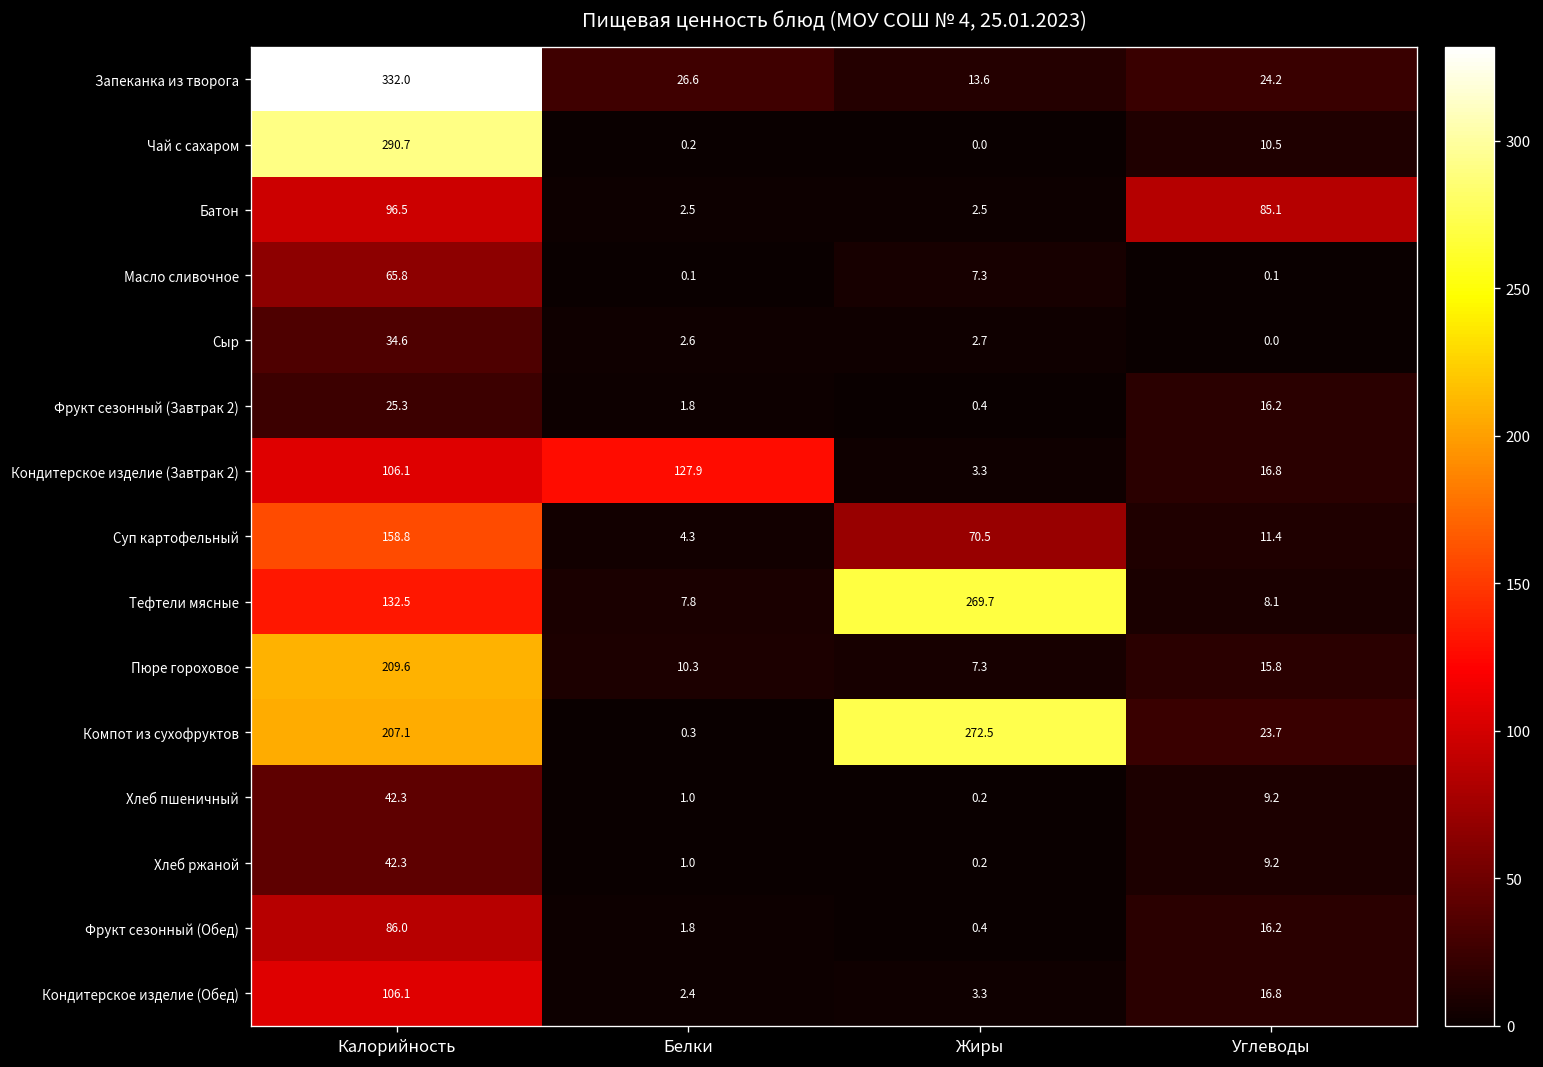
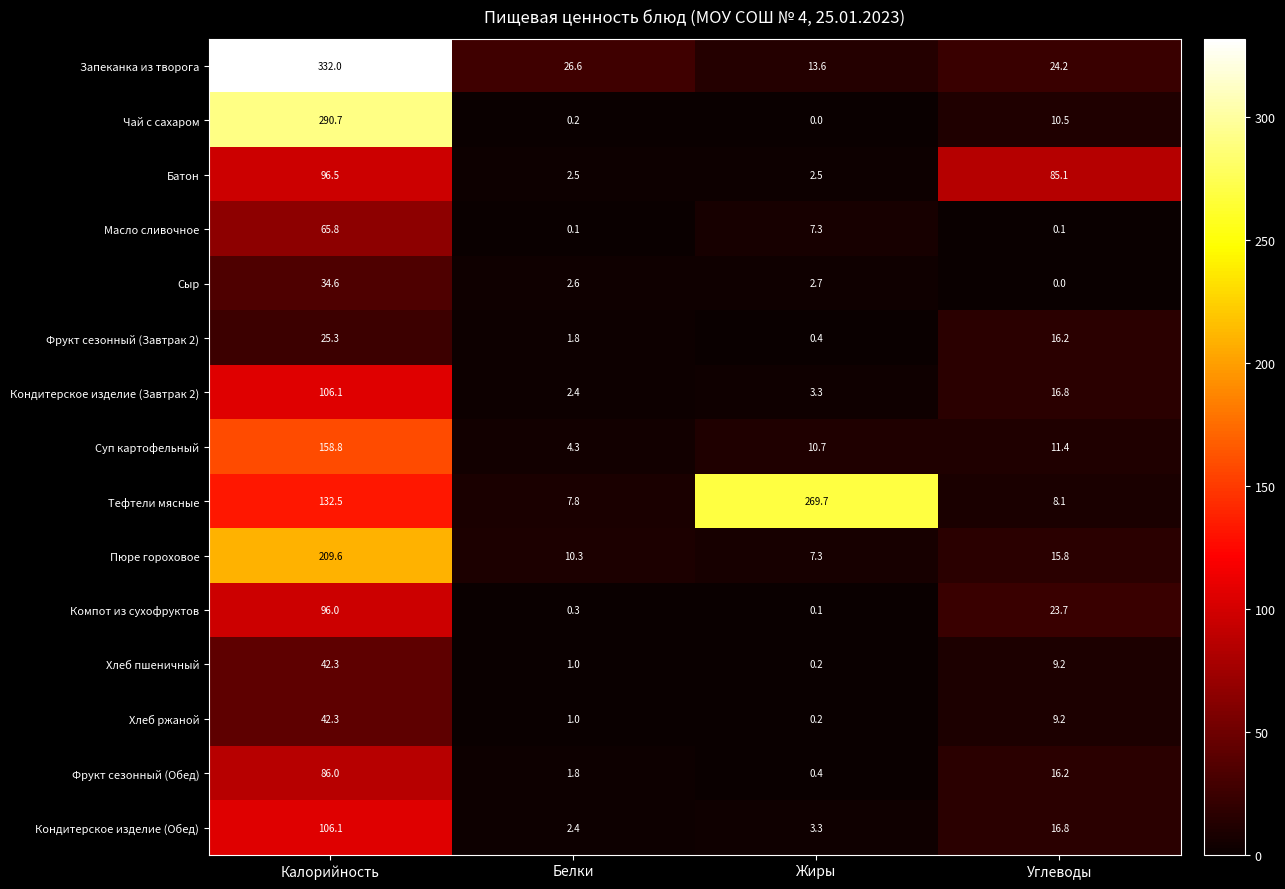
  {
    "Запеканка из творога": {
      "Калорийность": 332.0,
      "Белки": 26.6,
      "Жиры": 13.6,
      "Углеводы": 24.2
    },
    "Чай с сахаром": {
      "Калорийность": 290.7,
      "Белки": 0.2,
      "Жиры": 0.0,
      "Углеводы": 10.5
    },
    "Батон": {
      "Калорийность": 96.5,
      "Белки": 2.5,
      "Жиры": 2.5,
      "Углеводы": 85.1
    },
    "Масло сливочное": {
      "Калорийность": 65.8,
      "Белки": 0.1,
      "Жиры": 7.3,
      "Углеводы": 0.1
    },
    "Сыр": {
      "Калорийность": 34.6,
      "Белки": 2.6,
      "Жиры": 2.7,
      "Углеводы": 0.0
    },
    "Фрукт сезонный (Завтрак 2)": {
      "Калорийность": 25.3,
      "Белки": 1.8,
      "Жиры": 0.4,
      "Углеводы": 16.2
    },
    "Кондитерское изделие (Завтрак 2)": {
      "Калорийность": 106.1,
-     "Белки": 127.9,
+     "Белки": 2.4,
      "Жиры": 3.3,
      "Углеводы": 16.8
    },
    "Суп картофельный": {
      "Калорийность": 158.8,
      "Белки": 4.3,
-     "Жиры": 70.5,
+     "Жиры": 10.7,
      "Углеводы": 11.4
    },
    "Тефтели мясные": {
      "Калорийность": 132.5,
      "Белки": 7.8,
      "Жиры": 269.7,
      "Углеводы": 8.1
    },
    "Пюре гороховое": {
      "Калорийность": 209.6,
      "Белки": 10.3,
      "Жиры": 7.3,
      "Углеводы": 15.8
    },
    "Компот из сухофруктов": {
-     "Калорийность": 207.1,
+     "Калорийность": 96.0,
      "Белки": 0.3,
-     "Жиры": 272.5,
+     "Жиры": 0.1,
      "Углеводы": 23.7
    },
    "Хлеб пшеничный": {
      "Калорийность": 42.3,
      "Белки": 1.0,
      "Жиры": 0.2,
      "Углеводы": 9.2
    },
    "Хлеб ржаной": {
      "Калорийность": 42.3,
      "Белки": 1.0,
      "Жиры": 0.2,
      "Углеводы": 9.2
    },
    "Фрукт сезонный (Обед)": {
      "Калорийность": 86.0,
      "Белки": 1.8,
      "Жиры": 0.4,
      "Углеводы": 16.2
    },
    "Кондитерское изделие (Обед)": {
      "Калорийность": 106.1,
      "Белки": 2.4,
      "Жиры": 3.3,
      "Углеводы": 16.8
    }
  }
